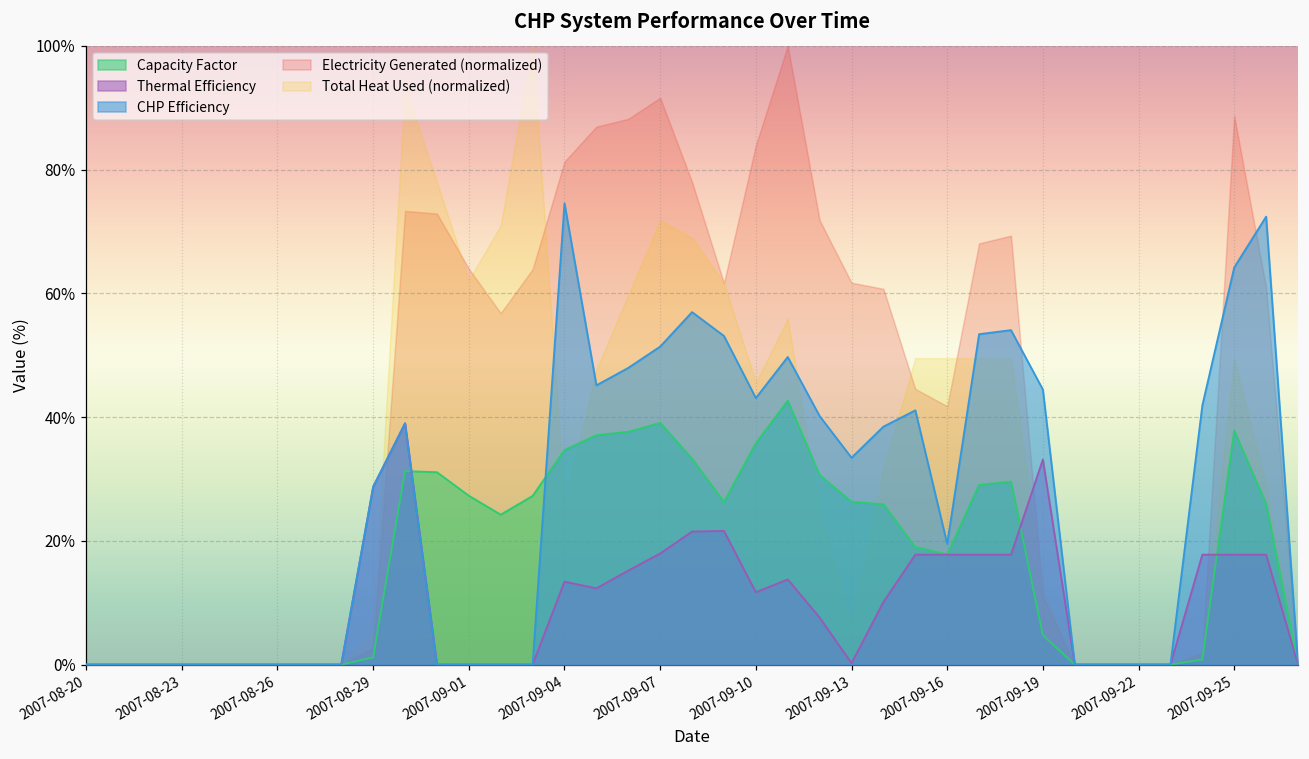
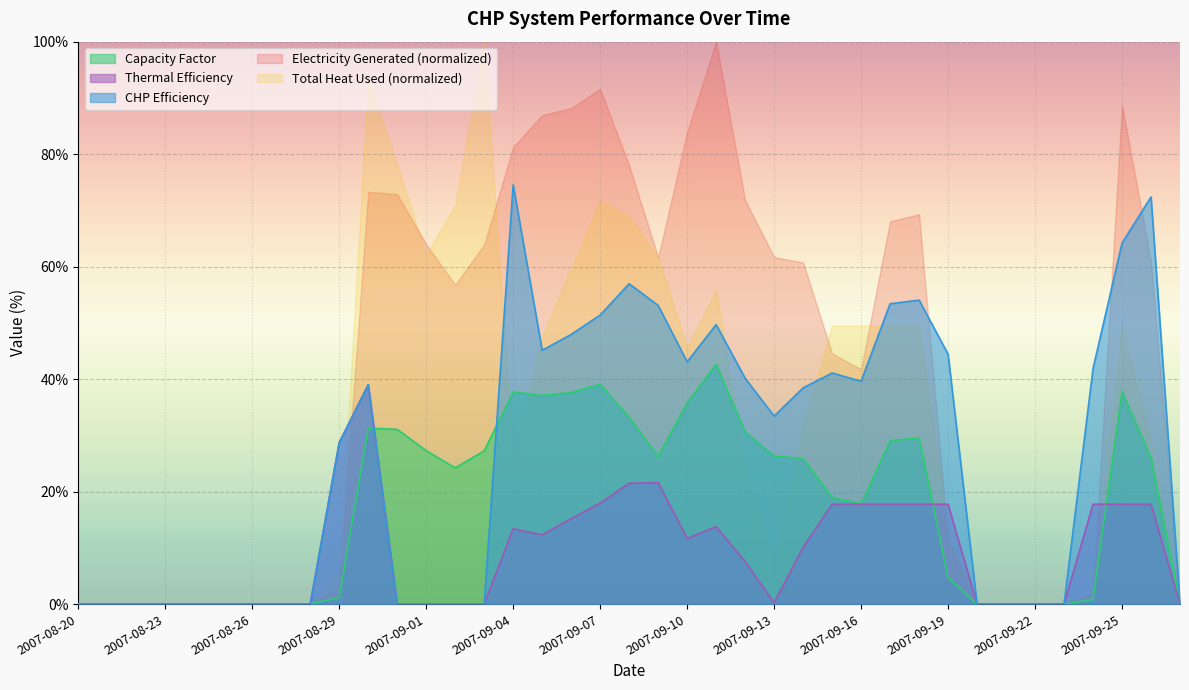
  {
    "Capacity Factor": {
      "2007-08-29": "1%",
      "2007-09-01": "27%",
-     "2007-09-04": "35%",
+     "2007-09-04": "38%",
      "2007-09-07": "39%",
      "2007-09-10": "36%",
      "2007-09-13": "26%",
      "2007-09-19": "5%",
      "2007-09-25": "38%"
    },
    "Thermal Efficiency": {
      "2007-09-04": "13%",
      "2007-09-07": "18%",
      "2007-09-10": "12%",
      "2007-09-13": "0%",
-     "2007-09-19": "33%",
+     "2007-09-19": "18%",
      "2007-09-25": "18%"
    },
    "CHP Efficiency": {
      "2007-09-04": "75%",
      "2007-09-07": "51%",
      "2007-09-10": "43%",
      "2007-09-13": "33%",
-     "2007-09-16": "20%",
+     "2007-09-16": "40%",
      "2007-09-19": "44%",
      "2007-09-25": "64%"
    }
  }
